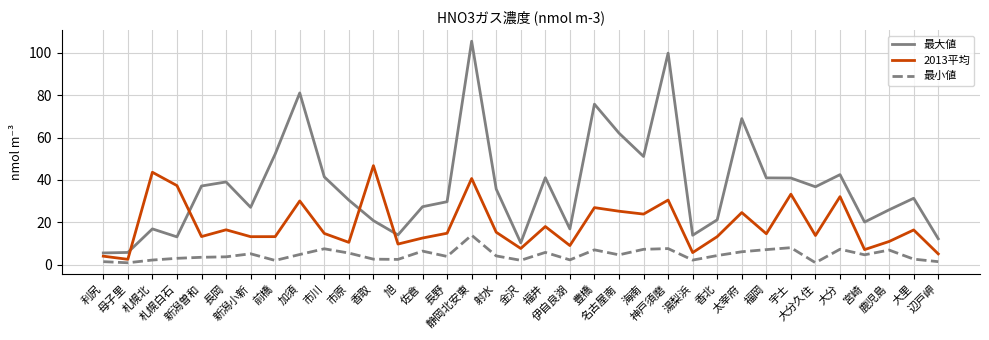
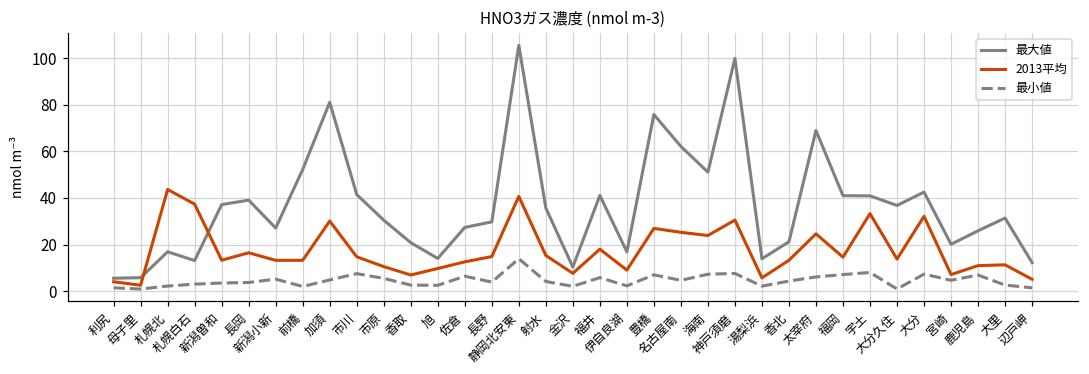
  {
    "2013平均": {
      "利尻": 4,
      "母子里": 3,
      "札幌北": 44,
      "札幌白石": 37,
      "新潟曽和": 13,
      "長岡": 16,
      "新潟小新": 13,
      "前橋": 13,
      "加須": 30,
      "市川": 15,
      "市原": 11,
-     "香取": 47,
+     "香取": 7,
      "旭": 10,
      "佐倉": 13,
      "長野": 15,
      "静岡北安東": 41,
      "射水": 15,
      "金沢": 8,
      "福井": 18,
      "伊自良湖": 9,
      "豊橋": 27,
      "名古屋南": 25,
      "海南": 24,
      "神戸須磨": 30,
      "湯梨浜": 6,
      "香北": 13,
      "太宰府": 25,
      "福岡": 15,
      "宇土": 33,
      "大分久住": 14,
      "大分": 32,
      "宮崎": 7,
      "鹿児島": 11,
-     "大里": 16,
+     "大里": 11,
      "辺戸岬": 5
    }
  }
